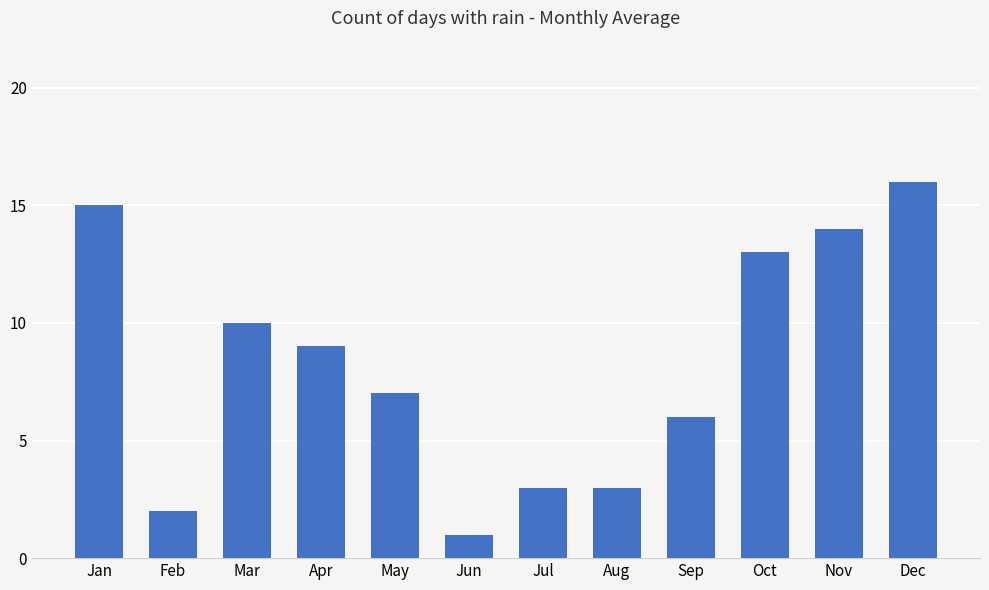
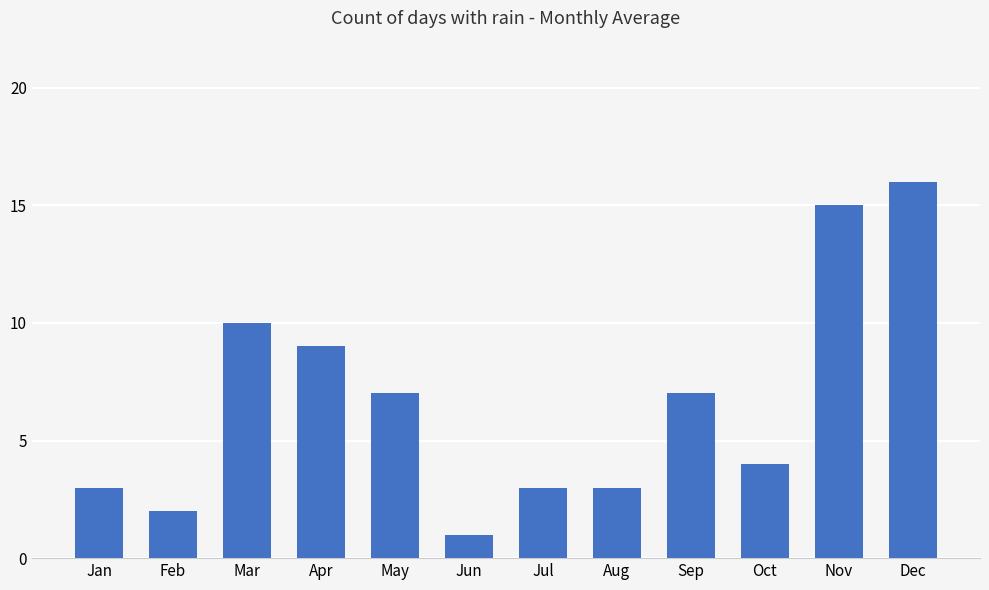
  {
-   "Jan": 15,
+   "Jan": 3,
    "Feb": 2,
    "Mar": 10,
    "Apr": 9,
    "May": 7,
    "Jun": 1,
    "Jul": 3,
    "Aug": 3,
-   "Sep": 6,
-   "Oct": 13,
-   "Nov": 14,
+   "Sep": 7,
+   "Oct": 4,
+   "Nov": 15,
    "Dec": 16
  }
